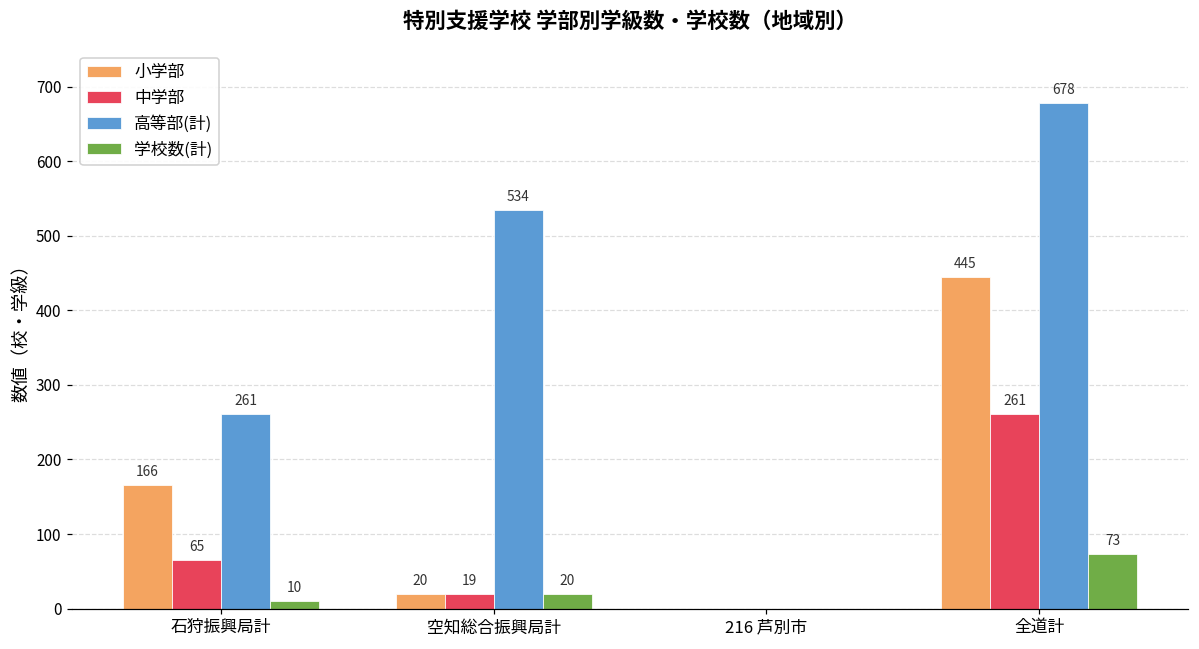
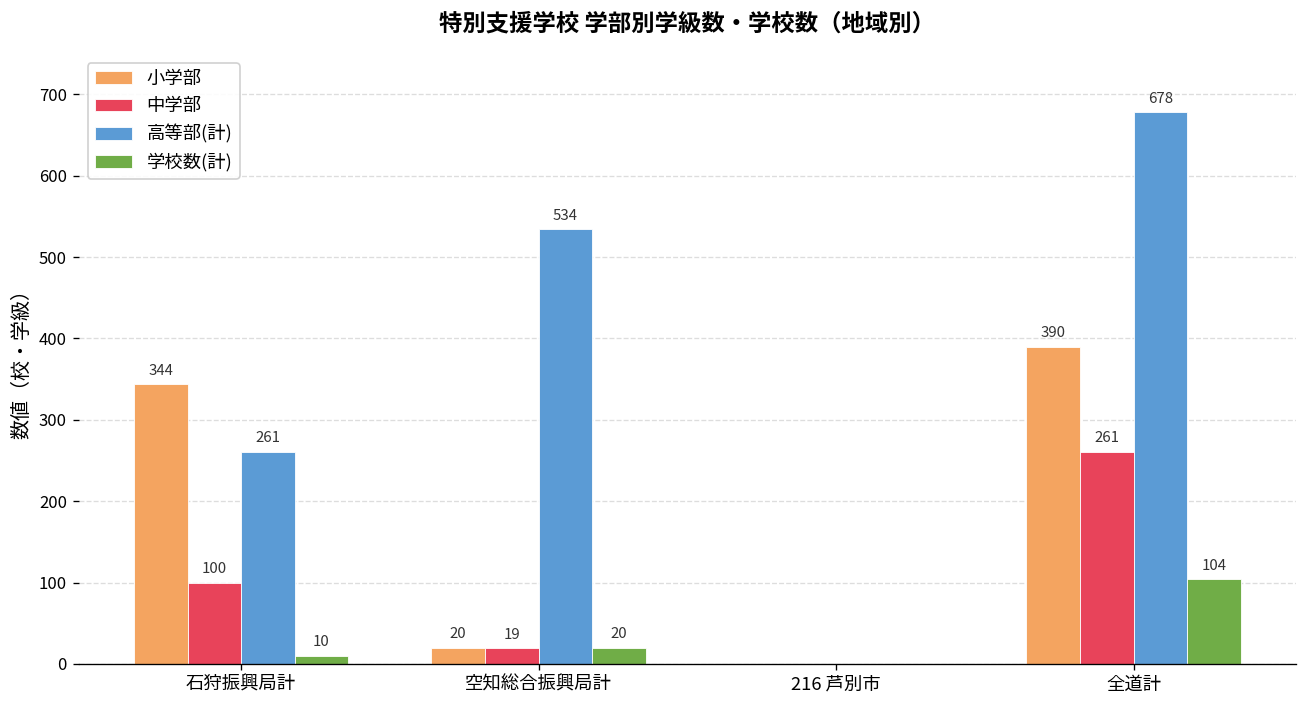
  {
    "小学部": {
-     "石狩振興局計": 166,
+     "石狩振興局計": 344,
      "空知総合振興局計": 20,
-     "全道計": 445
+     "全道計": 390
    },
    "中学部": {
-     "石狩振興局計": 65,
+     "石狩振興局計": 100,
      "空知総合振興局計": 19,
      "全道計": 261
    },
    "高等部(計)": {
      "石狩振興局計": 261,
      "空知総合振興局計": 534,
      "全道計": 678
    },
    "学校数(計)": {
      "石狩振興局計": 10,
      "空知総合振興局計": 20,
-     "全道計": 73
+     "全道計": 104
    }
  }
